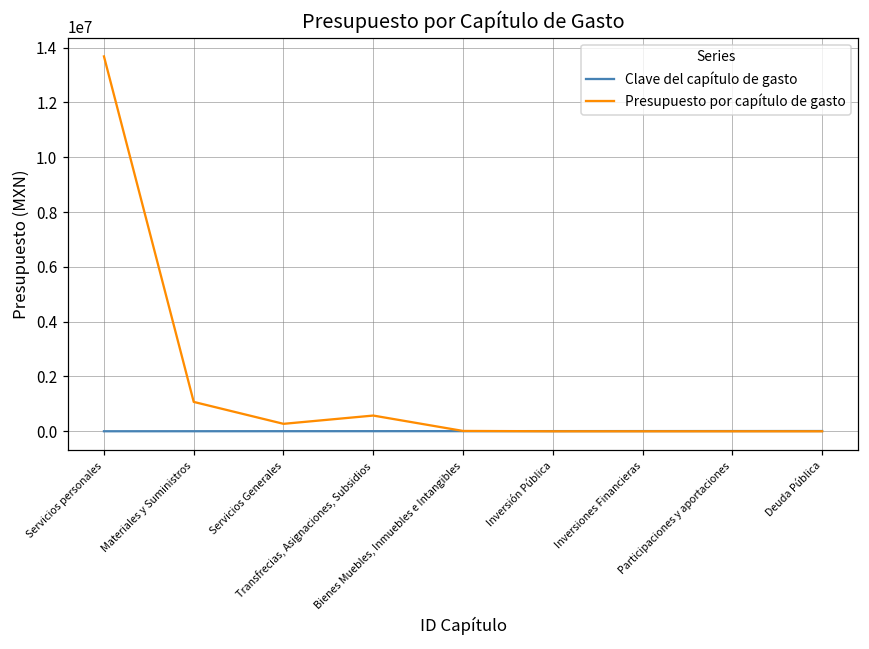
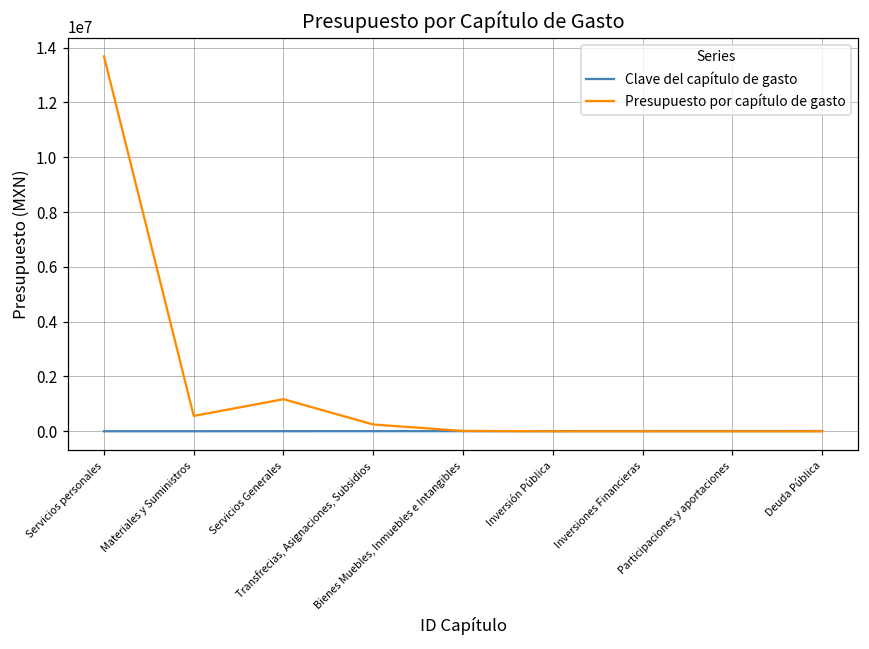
  {
    "Clave del capítulo de gasto": {
      "Servicios personales": 0,
      "Materiales y Suministros": 0,
      "Servicios Generales": 0,
      "Transfrecias, Asignaciones, Subsidios": 0
    },
    "Presupuesto por capítulo de gasto": {
      "Servicios personales": 13700000,
-     "Materiales y Suministros": 1100000,
-     "Servicios Generales": 300000,
-     "Transfrecias, Asignaciones, Subsidios": 600000
+     "Materiales y Suministros": 600000,
+     "Servicios Generales": 1200000,
+     "Transfrecias, Asignaciones, Subsidios": 200000
    }
  }
